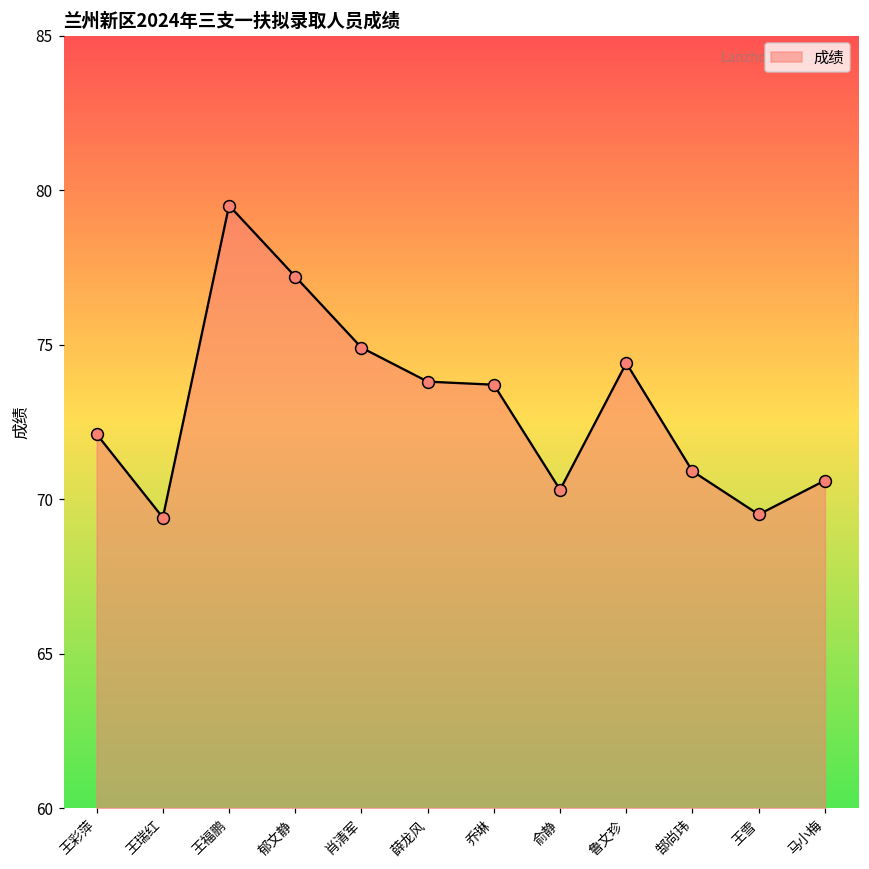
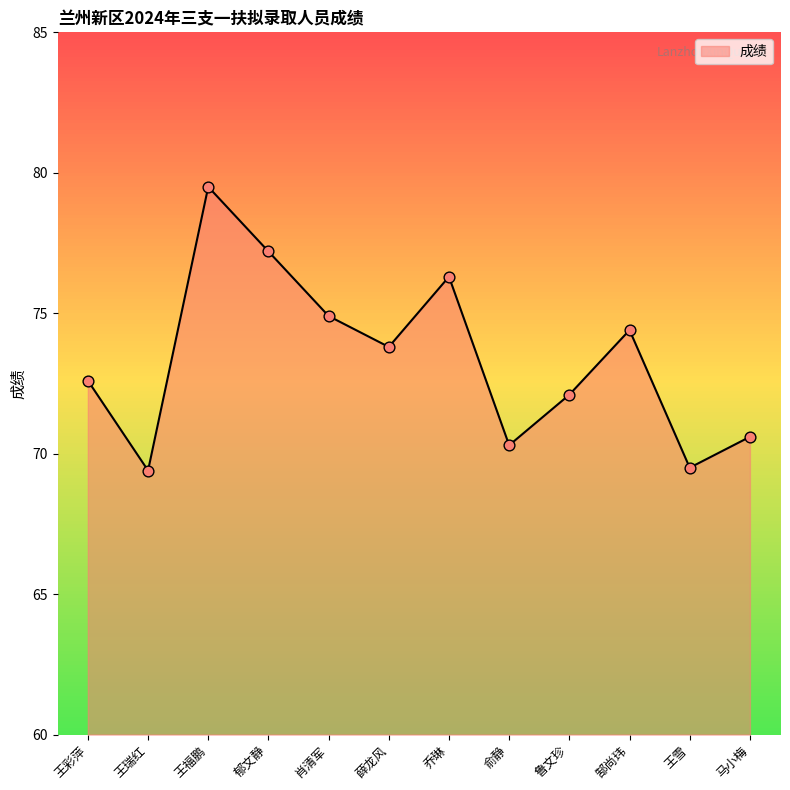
  {
-   "王彩萍": 72.1,
+   "王彩萍": 72.6,
    "王瑞红": 69.4,
    "王福鹏": 79.5,
    "郁文静": 77.2,
    "肖清军": 74.9,
    "薛龙风": 73.8,
-   "乔琳": 73.7,
+   "乔琳": 76.3,
    "俞静": 70.3,
-   "鲁文珍": 74.4,
-   "郜尚玮": 70.9,
+   "鲁文珍": 72.1,
+   "郜尚玮": 74.4,
    "王雪": 69.5,
    "马小梅": 70.6
  }
